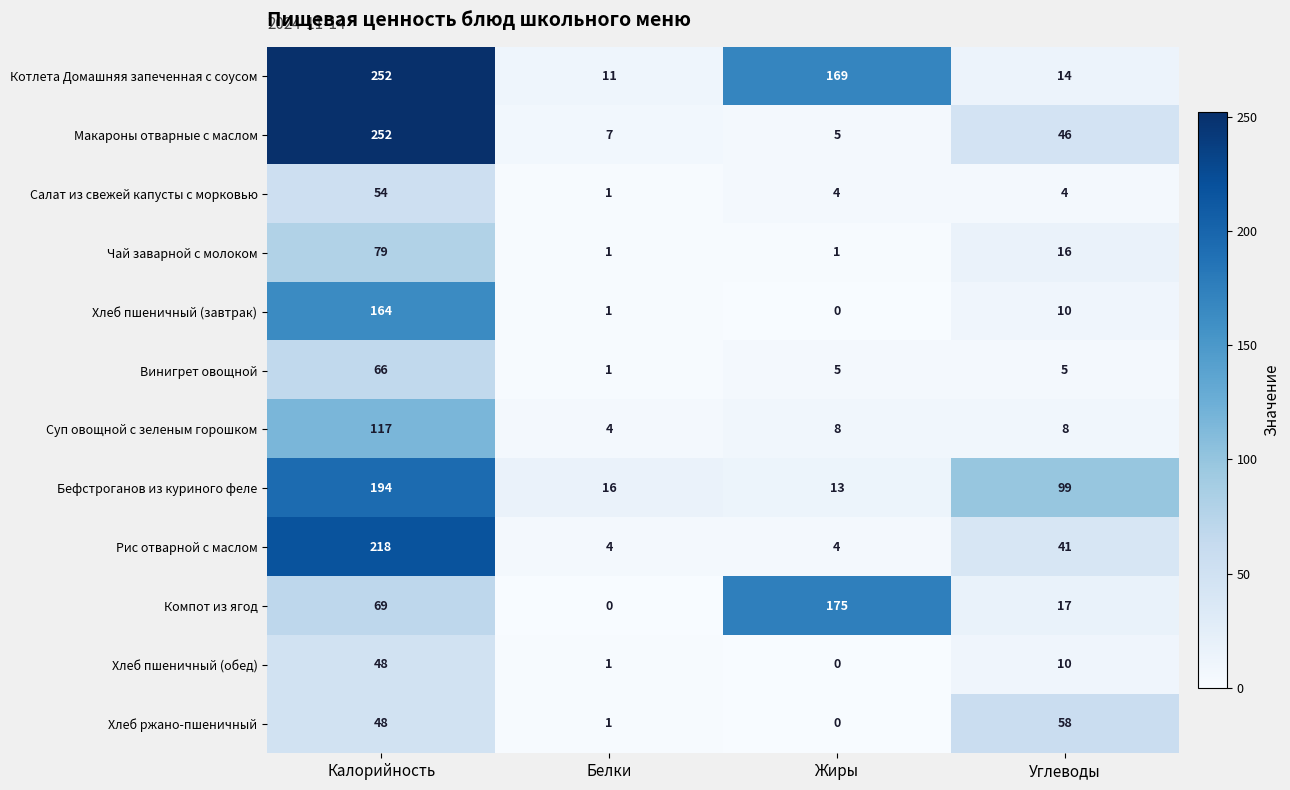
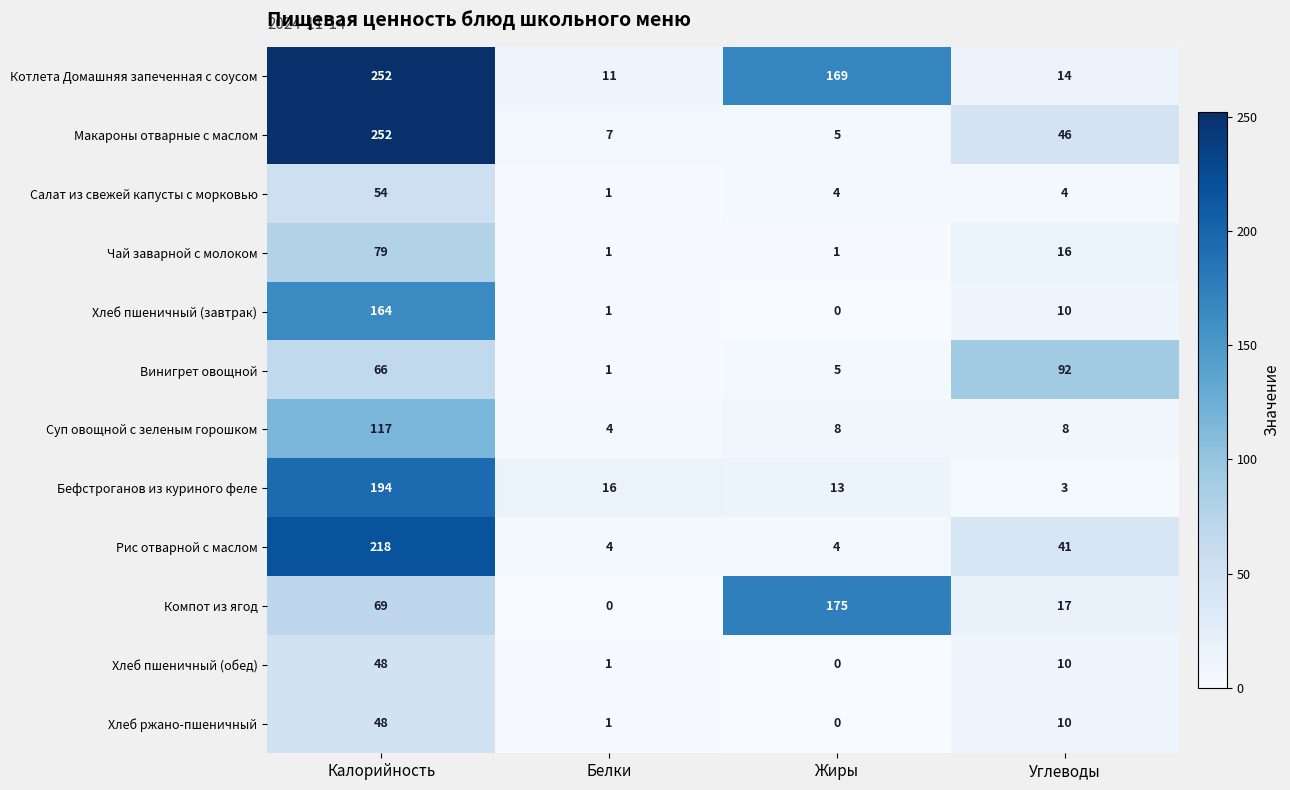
  {
    "Котлета Домашняя запеченная с соусом": {
      "Калорийность": 252,
      "Белки": 11,
      "Жиры": 169,
      "Углеводы": 14
    },
    "Макароны отварные с маслом": {
      "Калорийность": 252,
      "Белки": 7,
      "Жиры": 5,
      "Углеводы": 46
    },
    "Салат из свежей капусты с морковью": {
      "Калорийность": 54,
      "Белки": 1,
      "Жиры": 4,
      "Углеводы": 4
    },
    "Чай заварной с молоком": {
      "Калорийность": 79,
      "Белки": 1,
      "Жиры": 1,
      "Углеводы": 16
    },
    "Хлеб пшеничный (завтрак)": {
      "Калорийность": 164,
      "Белки": 1,
      "Жиры": 0,
      "Углеводы": 10
    },
    "Винигрет овощной": {
      "Калорийность": 66,
      "Белки": 1,
      "Жиры": 5,
-     "Углеводы": 5
+     "Углеводы": 92
    },
    "Суп овощной с зеленым горошком": {
      "Калорийность": 117,
      "Белки": 4,
      "Жиры": 8,
      "Углеводы": 8
    },
    "Бефстроганов из куриного феле": {
      "Калорийность": 194,
      "Белки": 16,
      "Жиры": 13,
-     "Углеводы": 99
+     "Углеводы": 3
    },
    "Рис отварной с маслом": {
      "Калорийность": 218,
      "Белки": 4,
      "Жиры": 4,
      "Углеводы": 41
    },
    "Компот из ягод": {
      "Калорийность": 69,
      "Белки": 0,
      "Жиры": 175,
      "Углеводы": 17
    },
    "Хлеб пшеничный (обед)": {
      "Калорийность": 48,
      "Белки": 1,
      "Жиры": 0,
      "Углеводы": 10
    },
    "Хлеб ржано-пшеничный": {
      "Калорийность": 48,
      "Белки": 1,
      "Жиры": 0,
-     "Углеводы": 58
+     "Углеводы": 10
    }
  }
